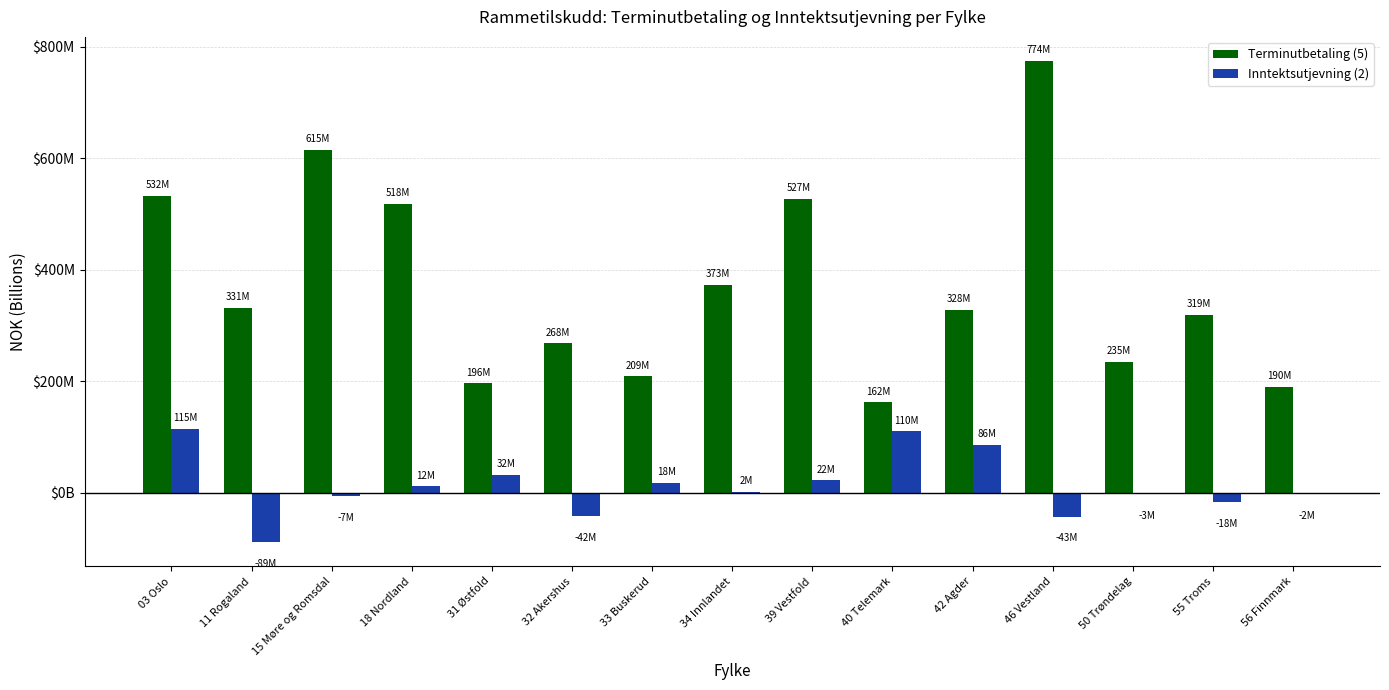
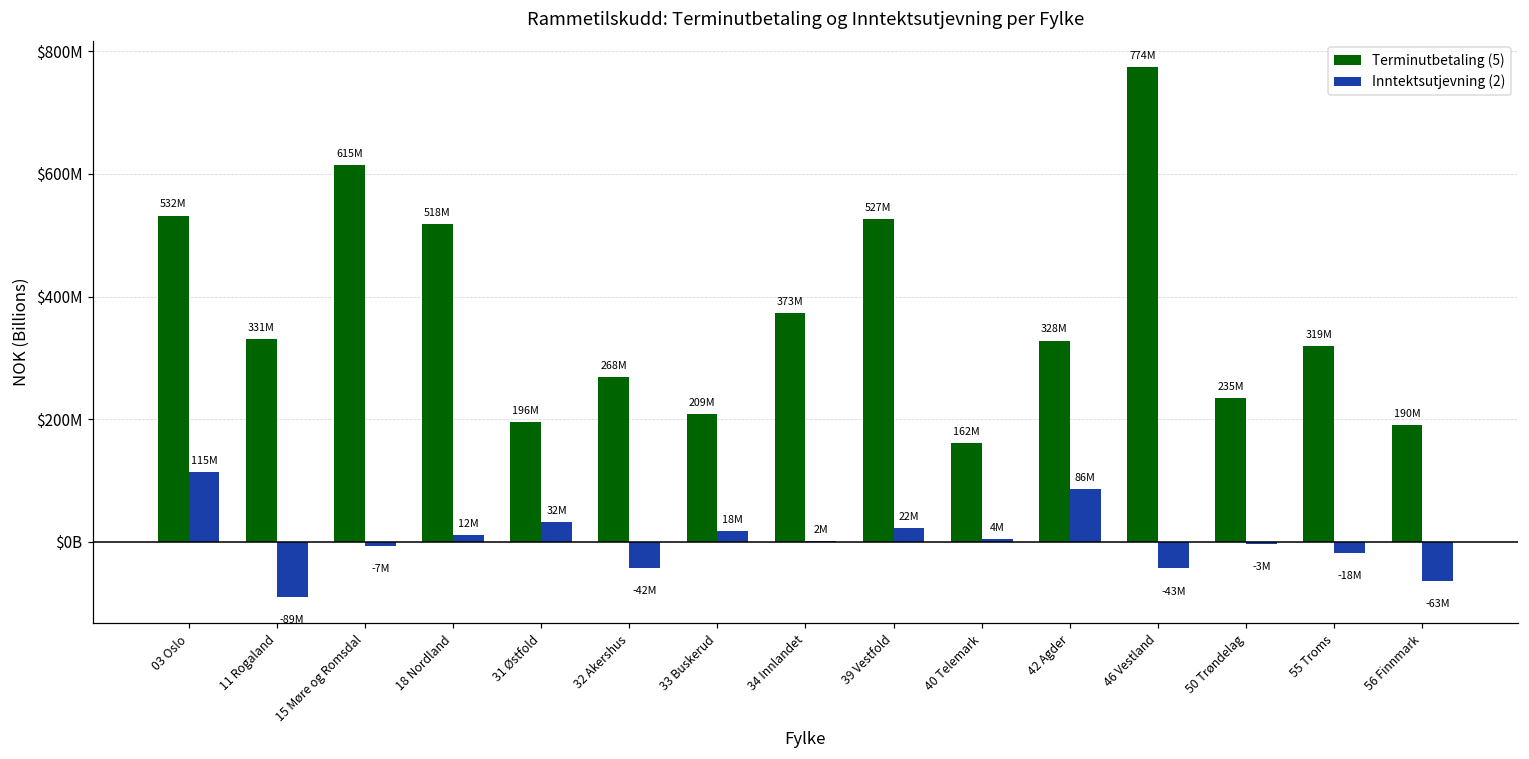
  {
    "Inntektsutjevning (2)": {
-     "40 Telemark": "110M",
-     "56 Finnmark": "-2M"
+     "40 Telemark": "4M",
+     "56 Finnmark": "-63M"
    }
  }
